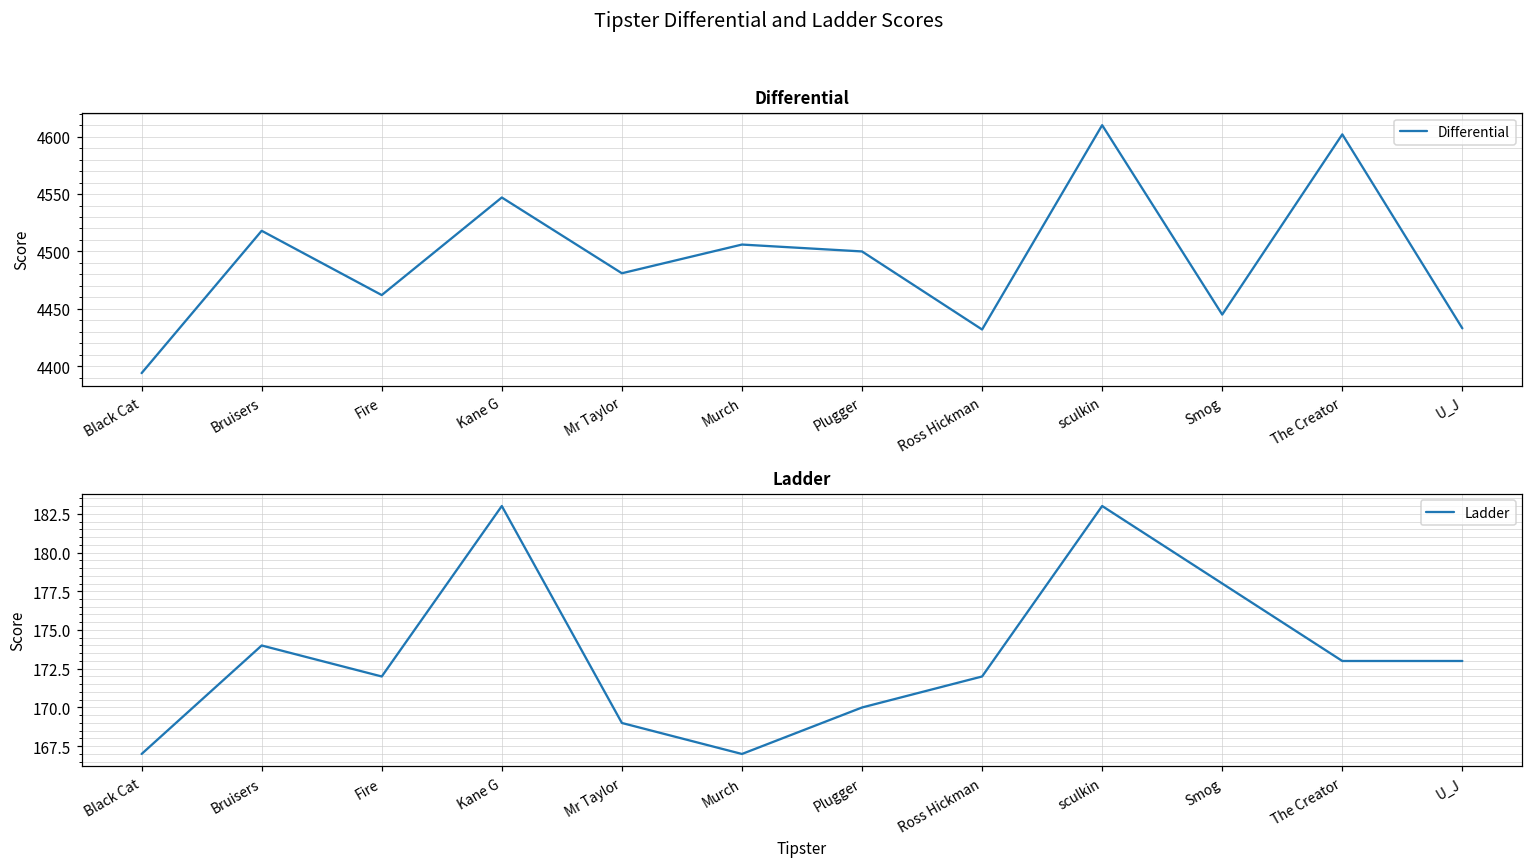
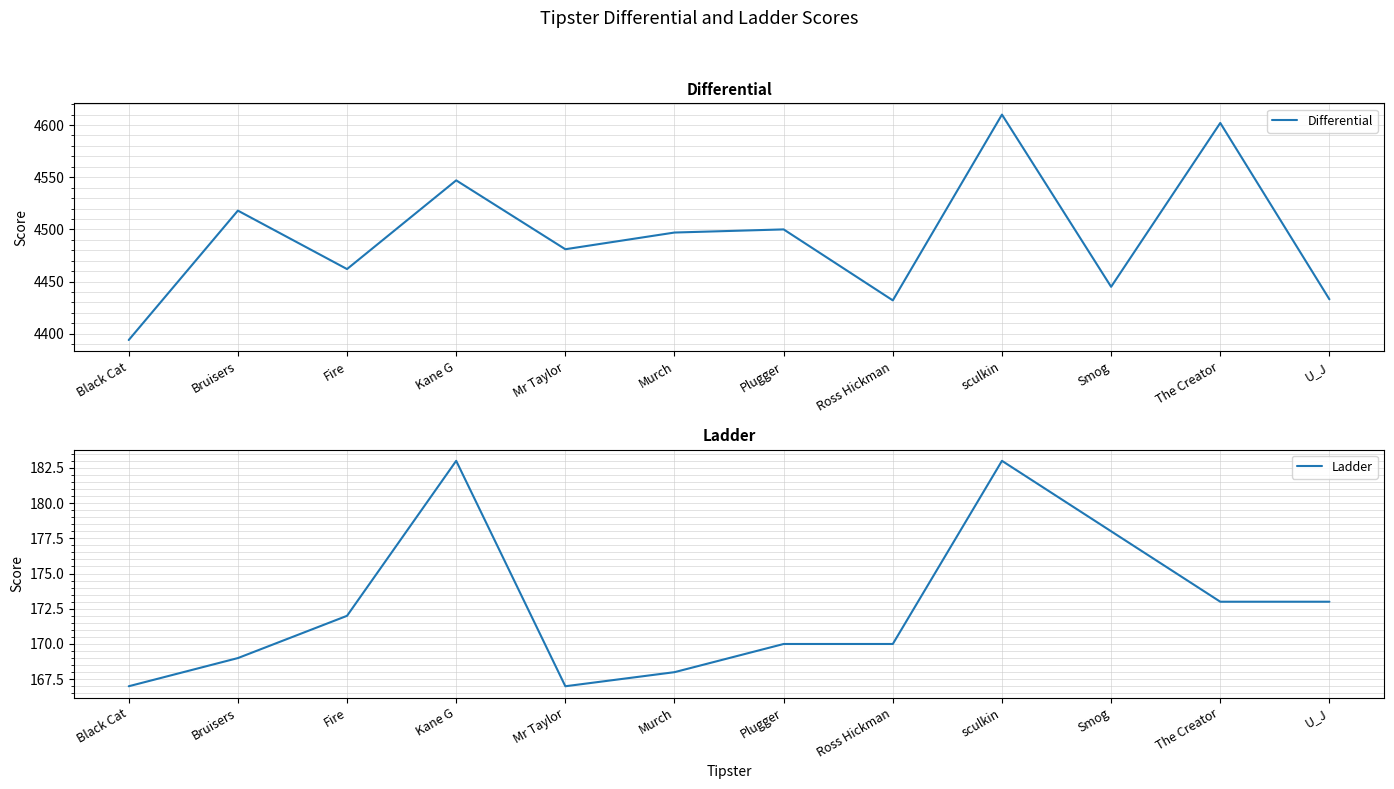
  {
    "Differential": {
      "Black Cat": 4394,
      "Bruisers": 4518,
      "Fire": 4462,
      "Kane G": 4547,
      "Mr Taylor": 4481,
-     "Murch": 4506,
+     "Murch": 4497,
      "Plugger": 4500,
      "Ross Hickman": 4432,
      "sculkin": 4610,
      "Smog": 4445,
      "The Creator": 4602,
      "U_J": 4433
    },
    "Ladder": {
      "Black Cat": 167,
-     "Bruisers": 174,
+     "Bruisers": 169,
      "Fire": 172,
      "Kane G": 183,
-     "Mr Taylor": 169,
-     "Murch": 167,
+     "Mr Taylor": 167,
+     "Murch": 168,
      "Plugger": 170,
-     "Ross Hickman": 172,
+     "Ross Hickman": 170,
      "sculkin": 183,
      "Smog": 178,
      "The Creator": 173,
      "U_J": 173
    }
  }
